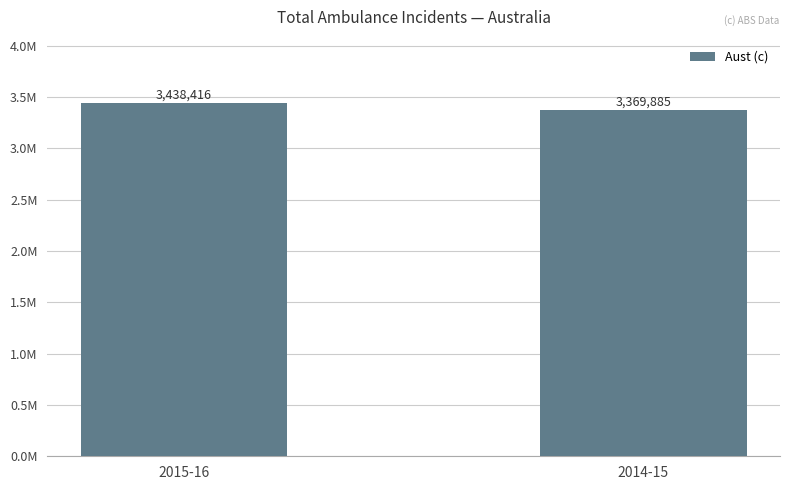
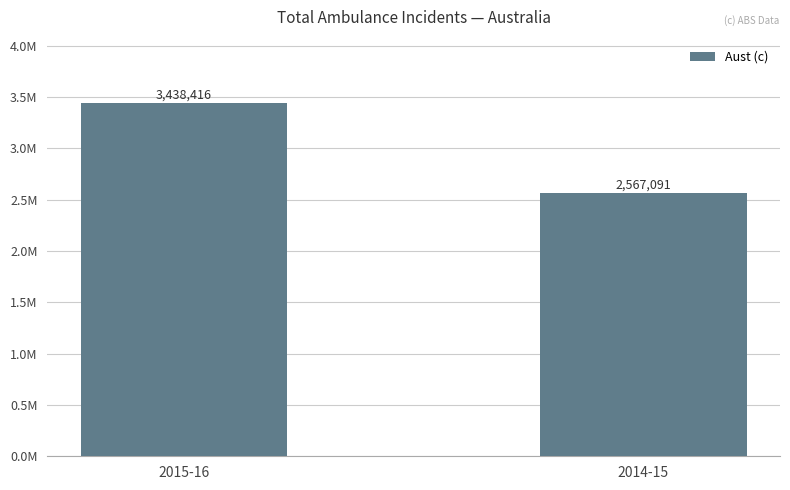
  {
    "2015-16": "3,438,416",
-   "2014-15": "3,369,885"
+   "2014-15": "2,567,091"
  }
